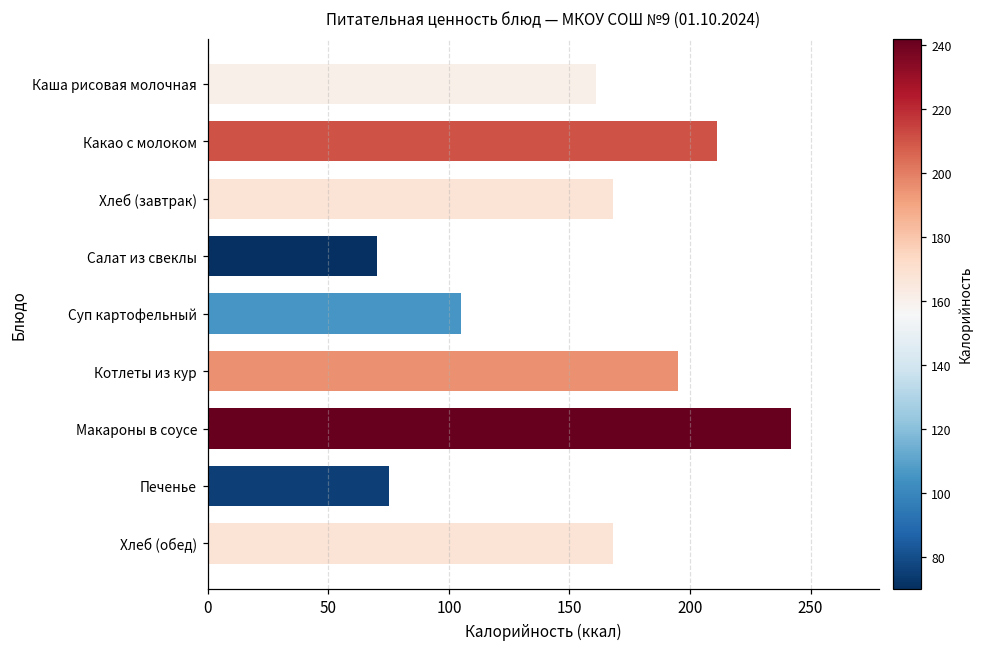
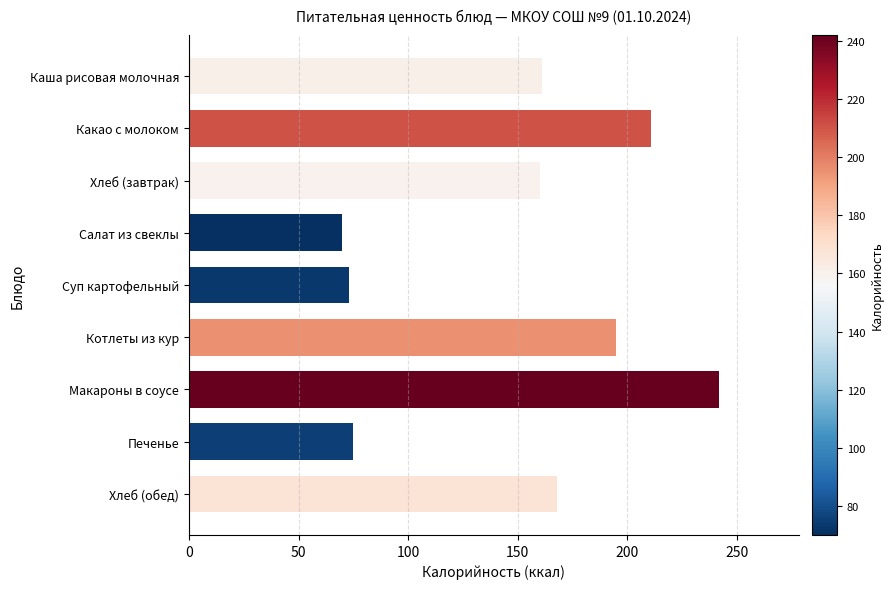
  {
    "Каша рисовая молочная": 161,
    "Какао с молоком": 211,
-   "Хлеб (завтрак)": 168,
+   "Хлеб (завтрак)": 160,
    "Салат из свеклы": 70,
-   "Суп картофельный": 105,
+   "Суп картофельный": 73,
    "Котлеты из кур": 195,
    "Макароны в соусе": 242,
    "Печенье": 75,
    "Хлеб (обед)": 168
  }
